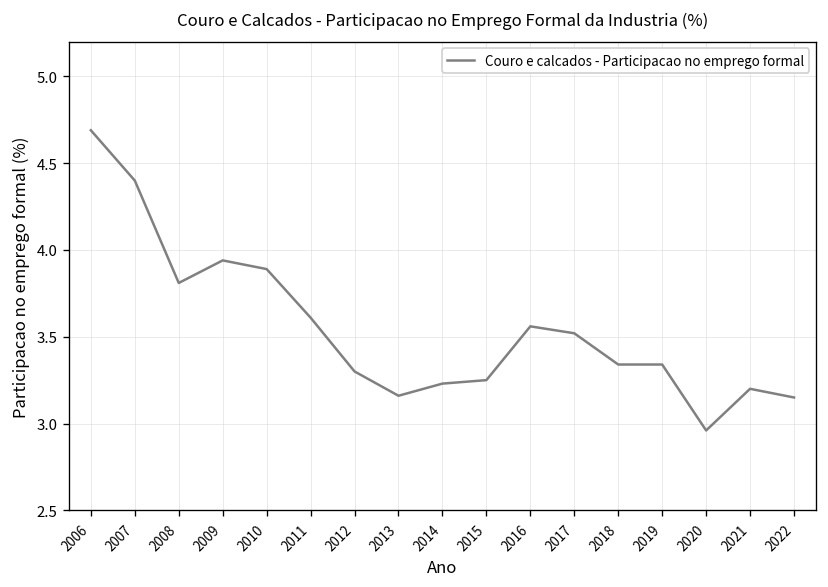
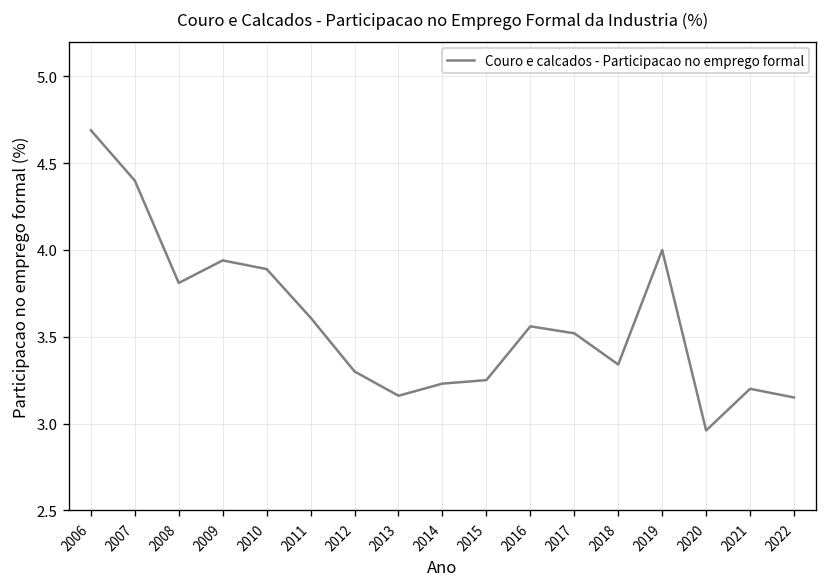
  {
    "2006": 4.69,
    "2007": 4.40,
    "2008": 3.81,
    "2009": 3.94,
    "2010": 3.89,
    "2011": 3.61,
    "2012": 3.30,
    "2013": 3.16,
    "2014": 3.23,
    "2015": 3.25,
    "2016": 3.56,
    "2017": 3.52,
    "2018": 3.34,
-   "2019": 3.34,
+   "2019": 4.00,
    "2020": 2.96,
    "2021": 3.20,
    "2022": 3.15
  }
